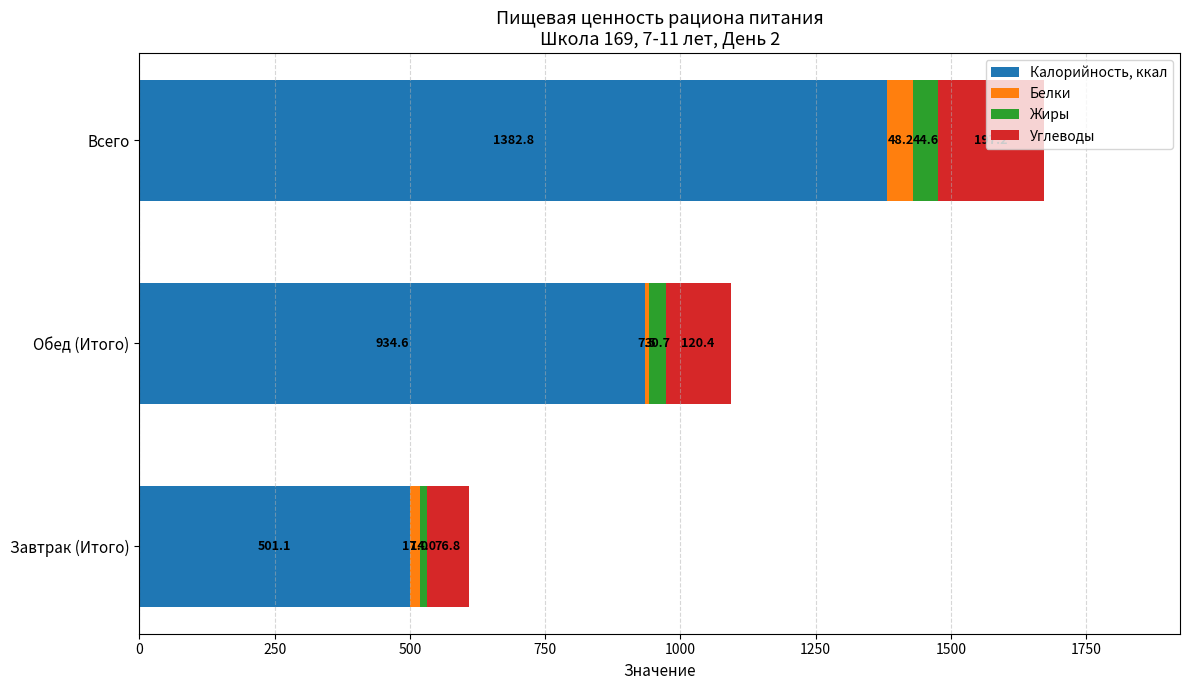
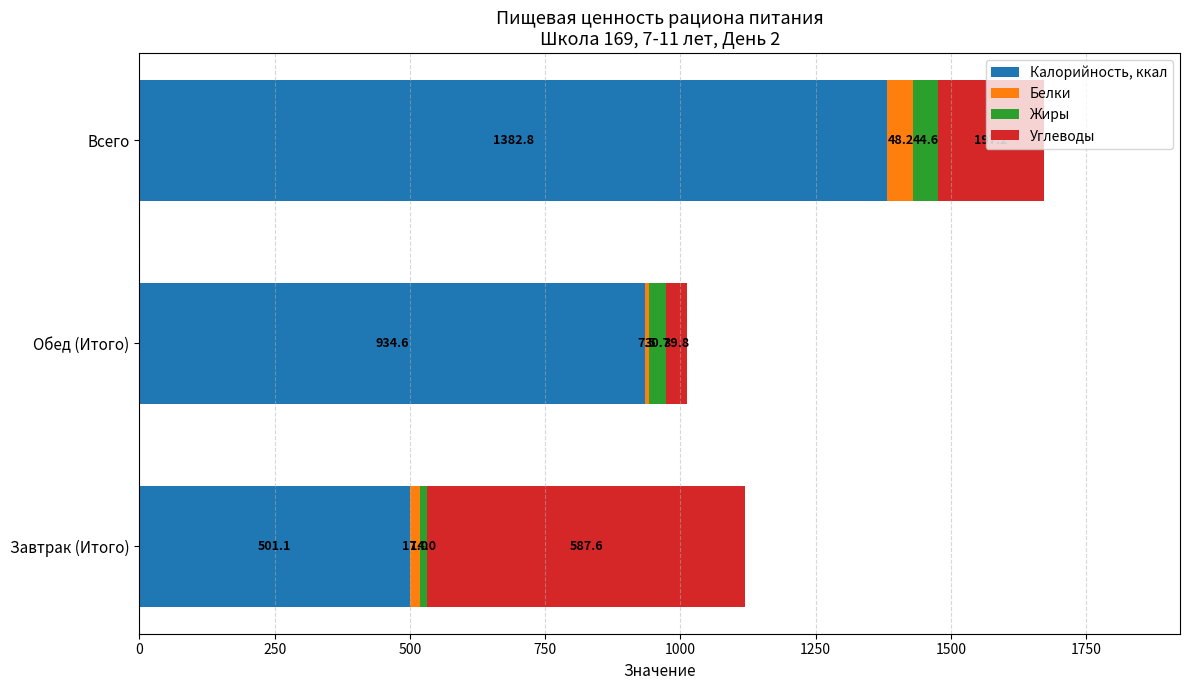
  {
    "Калорийность, ккал": {
      "Всего": 1382.8,
      "Обед (Итого)": 934.6,
      "Завтрак (Итого)": 501.1
    },
    "Белки": {
      "Всего": 48.2
    },
    "Жиры": {
      "Всего": 44.6
    },
    "Углеводы": {
-     "Обед (Итого)": 120.4,
-     "Завтрак (Итого)": 76.8
+     "Обед (Итого)": 39.8,
+     "Завтрак (Итого)": 587.6
    }
  }
